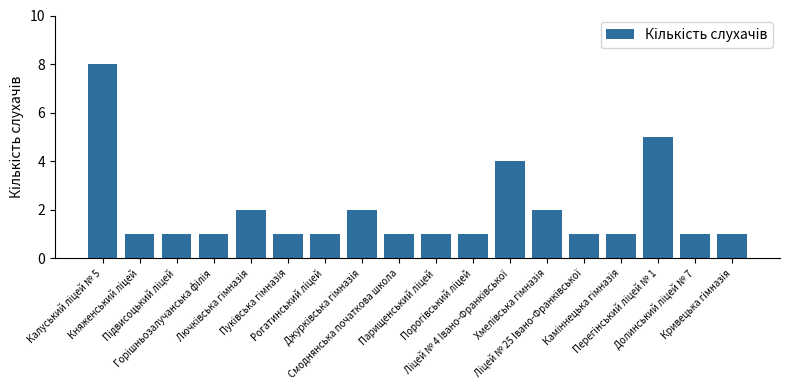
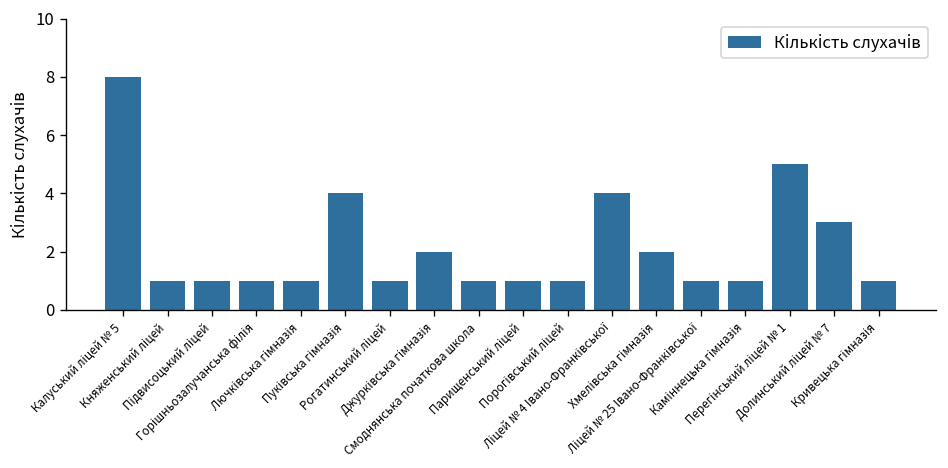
  {
    "Калуський ліцей № 5": 8,
    "Княженський ліцей": 1,
    "Підвисоцький ліцей": 1,
    "Горішньозалучанська філія": 1,
-   "Лючківська гімназія": 2,
-   "Пуківська гімназія": 1,
+   "Лючківська гімназія": 1,
+   "Пуківська гімназія": 4,
    "Рогатинський ліцей": 1,
    "Джурківська гімназія": 2,
    "Смоднянська початкова школа": 1,
    "Парищенський ліцей": 1,
    "Порогівський ліцей": 1,
    "Ліцей № 4 Івано-Франківської": 4,
    "Хмелівська гімназія": 2,
    "Ліцей № 25 Івано-Франківської": 1,
    "Каміннецька гімназія": 1,
    "Перегінський ліцей № 1": 5,
-   "Долинський ліцей № 7": 1,
+   "Долинський ліцей № 7": 3,
    "Кривецька гімназія": 1
  }
